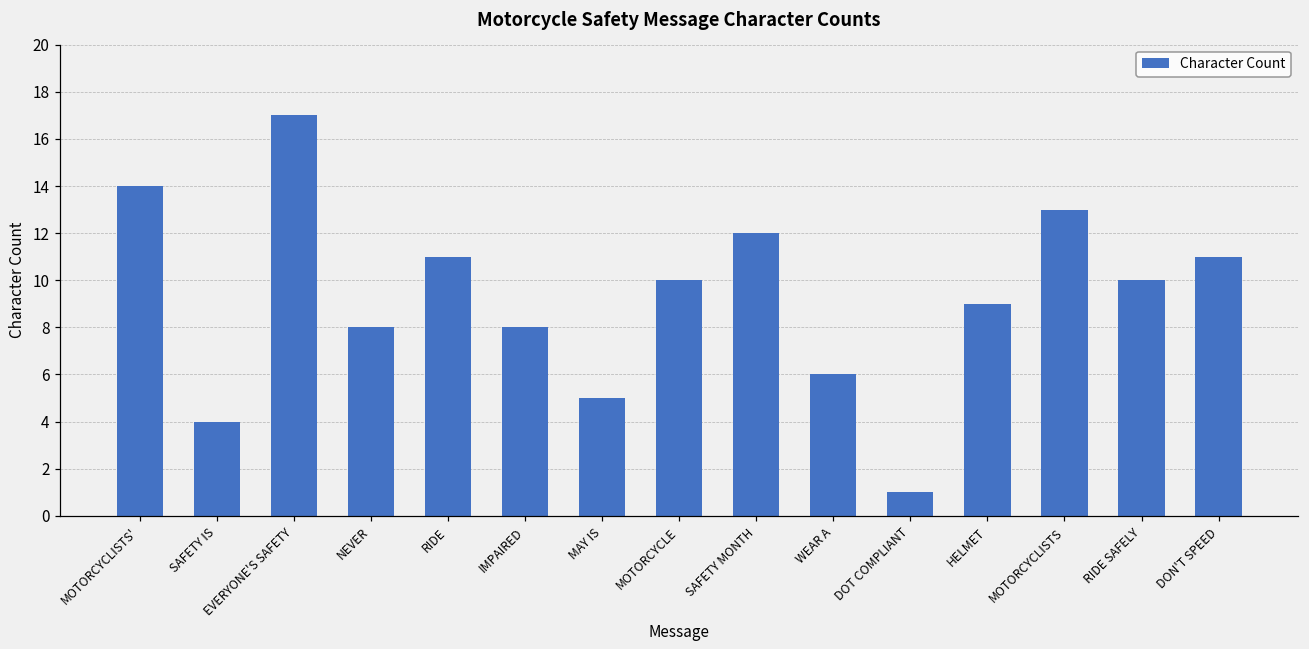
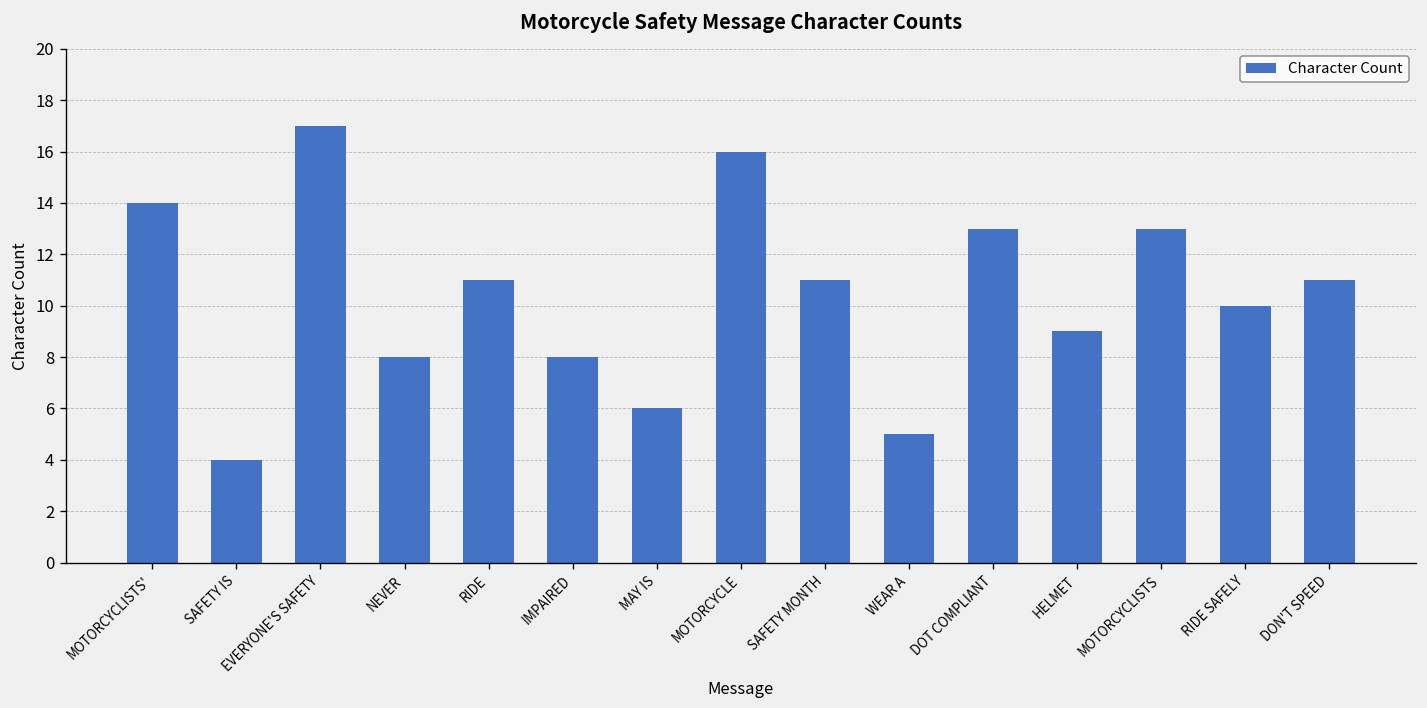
  {
    "MOTORCYCLISTS'": 14,
    "SAFETY IS": 4,
    "EVERYONE'S SAFETY": 17,
    "NEVER": 8,
    "RIDE": 11,
    "IMPAIRED": 8,
-   "MAY IS": 5,
-   "MOTORCYCLE": 10,
-   "SAFETY MONTH": 12,
-   "WEAR A": 6,
-   "DOT COMPLIANT": 1,
+   "MAY IS": 6,
+   "MOTORCYCLE": 16,
+   "SAFETY MONTH": 11,
+   "WEAR A": 5,
+   "DOT COMPLIANT": 13,
    "HELMET": 9,
    "MOTORCYCLISTS": 13,
    "RIDE SAFELY": 10,
    "DON'T SPEED": 11
  }
